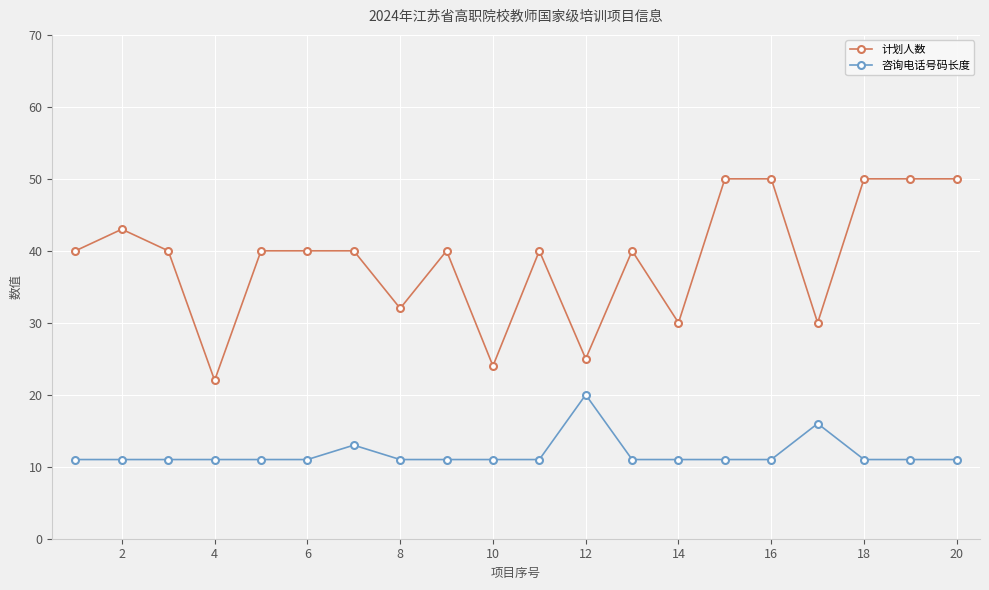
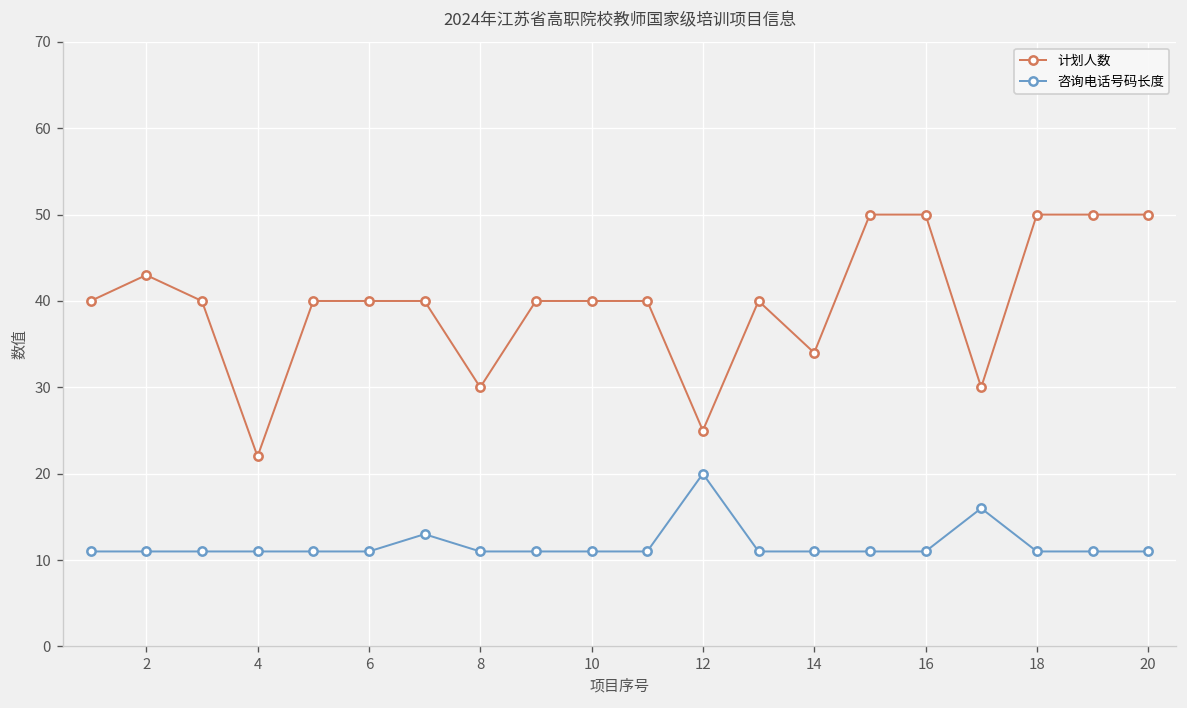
  {
    "计划人数": {
      "2": 43,
      "4": 22,
      "6": 40,
-     "8": 32,
-     "10": 24,
+     "8": 30,
+     "10": 40,
      "12": 25,
-     "14": 30,
+     "14": 34,
      "16": 50,
      "18": 50,
      "20": 50
    },
    "咨询电话号码长度": {
      "2": 11,
      "4": 11,
      "6": 11,
      "8": 11,
      "10": 11,
      "12": 20,
      "14": 11,
      "16": 11,
      "18": 11,
      "20": 11
    }
  }
